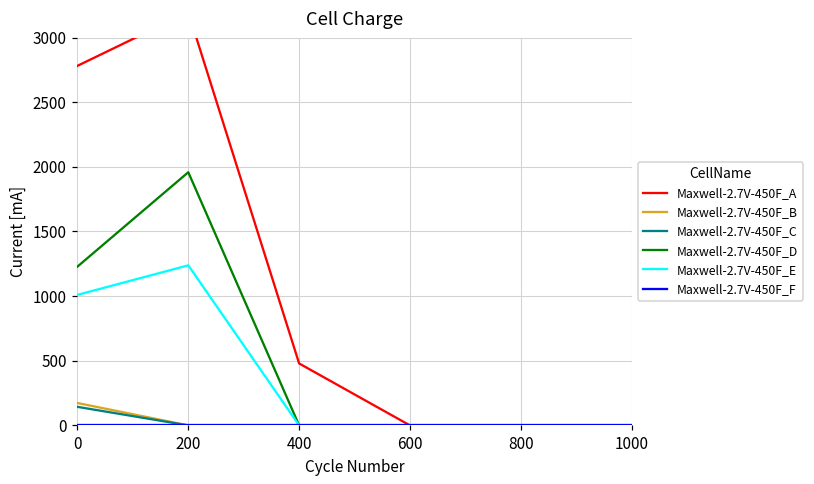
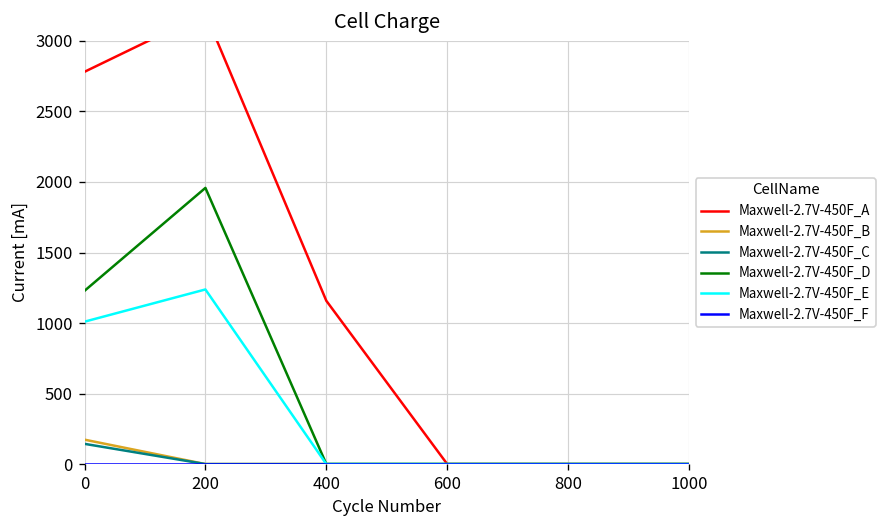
  {
    "Maxwell-2.7V-450F_A": {
      "0": 2780,
-     "400": 480
+     "400": 1160
    },
    "Maxwell-2.7V-450F_B": {
      "0": 170
    },
    "Maxwell-2.7V-450F_C": {
      "0": 140
    },
    "Maxwell-2.7V-450F_D": {
      "0": 1230,
      "200": 1960
    },
    "Maxwell-2.7V-450F_E": {
      "0": 1010,
      "200": 1240
    },
    "Maxwell-2.7V-450F_F": {
      "0": 0
    }
  }
